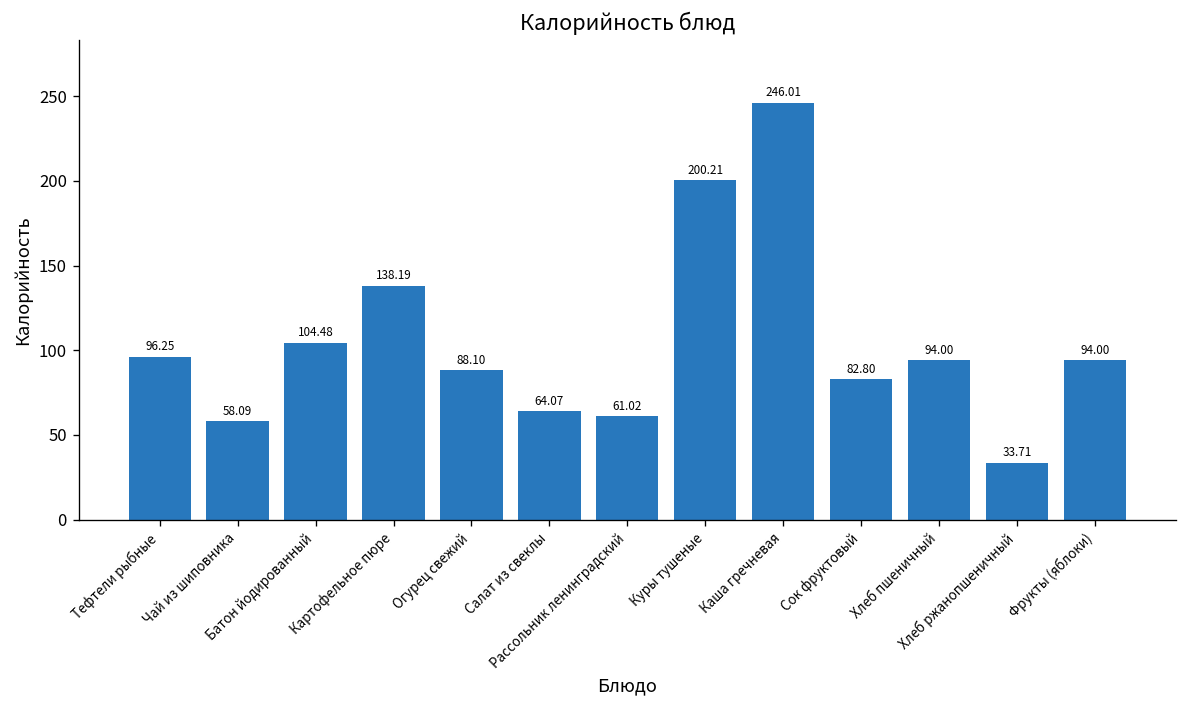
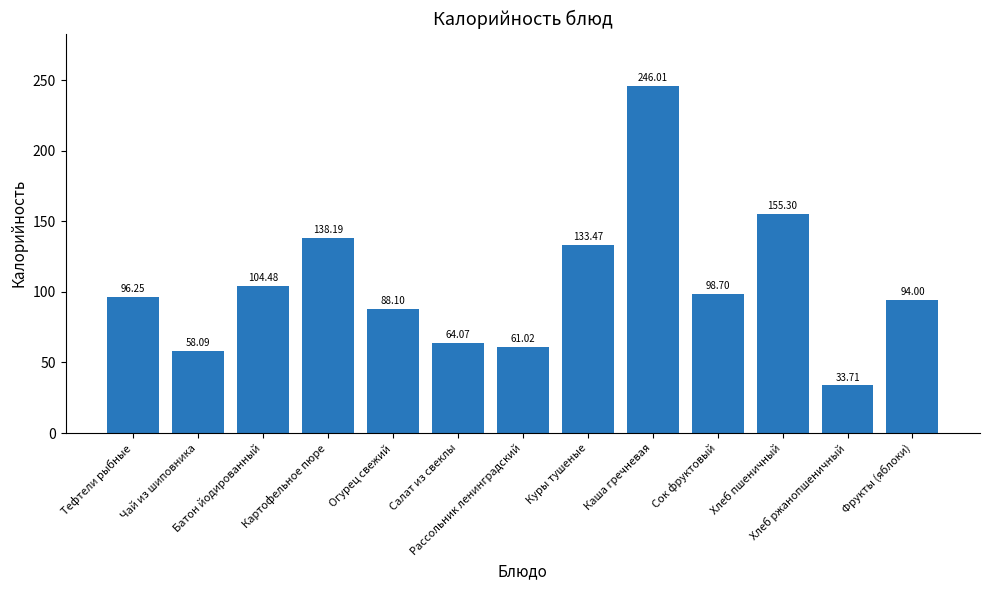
  {
    "Тефтели рыбные": 96.25,
    "Чай из шиповника": 58.09,
    "Батон йодированный": 104.48,
    "Картофельное пюре": 138.19,
    "Огурец свежий": 88.10,
    "Салат из свеклы": 64.07,
    "Рассольник ленинградский": 61.02,
-   "Куры тушеные": 200.21,
+   "Куры тушеные": 133.47,
    "Каша гречневая": 246.01,
-   "Сок фруктовый": 82.80,
-   "Хлеб пшеничный": 94.00,
+   "Сок фруктовый": 98.70,
+   "Хлеб пшеничный": 155.30,
    "Хлеб ржанопшеничный": 33.71,
    "Фрукты (яблоки)": 94.00
  }
